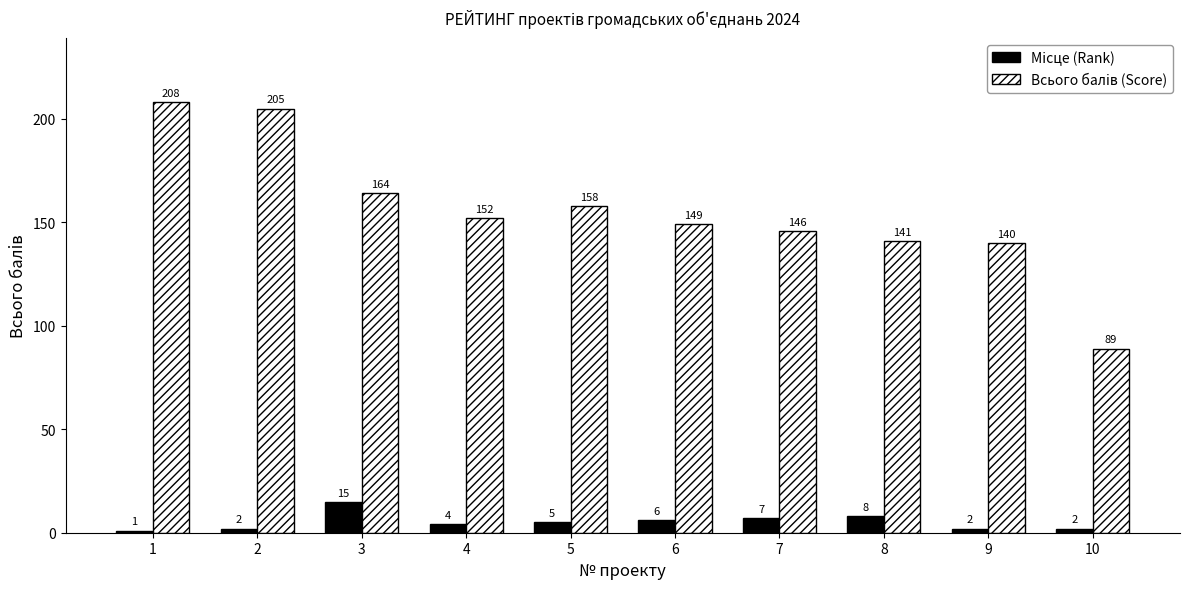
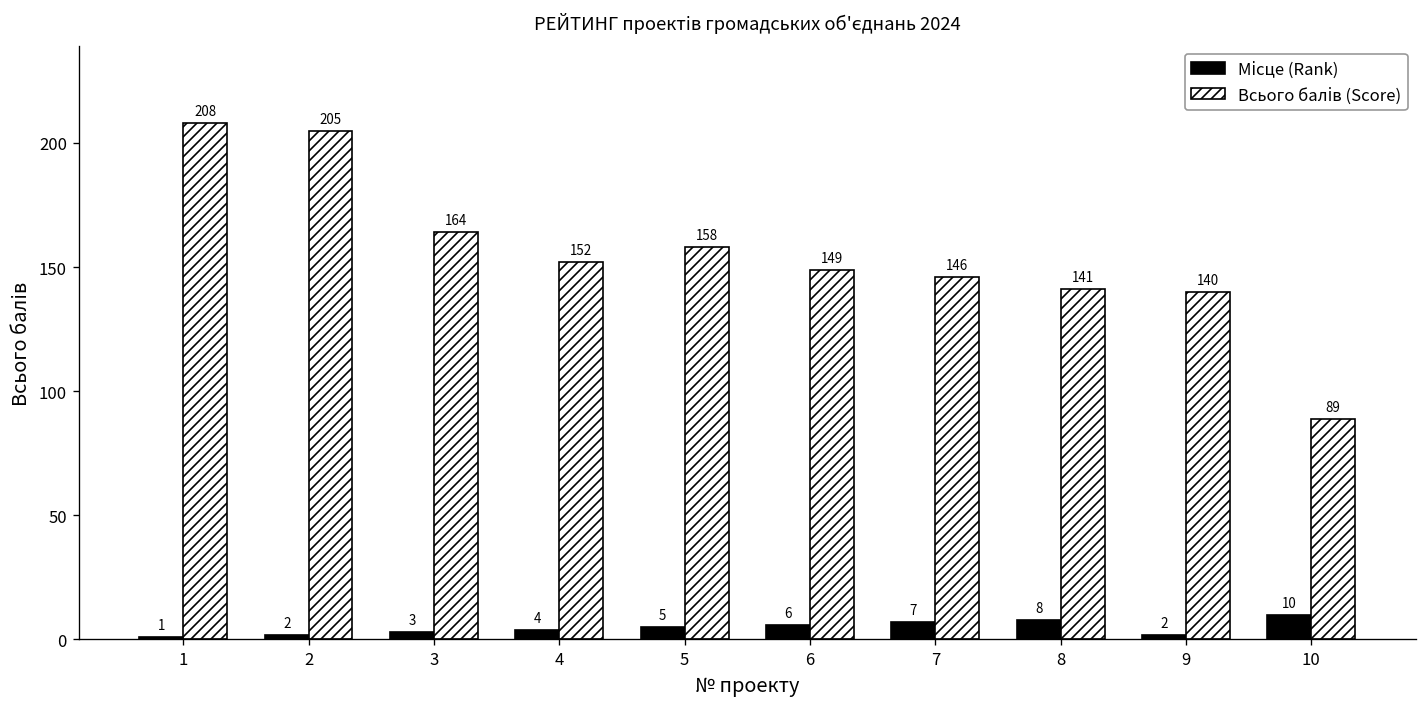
  {
    "Місце (Rank)": {
      "1": 1,
      "2": 2,
-     "3": 15,
+     "3": 3,
      "4": 4,
      "5": 5,
      "6": 6,
      "7": 7,
      "8": 8,
      "9": 2,
-     "10": 2
+     "10": 10
    },
    "Всього балів (Score)": {
      "1": 208,
      "2": 205,
      "3": 164,
      "4": 152,
      "5": 158,
      "6": 149,
      "7": 146,
      "8": 141,
      "9": 140,
      "10": 89
    }
  }
